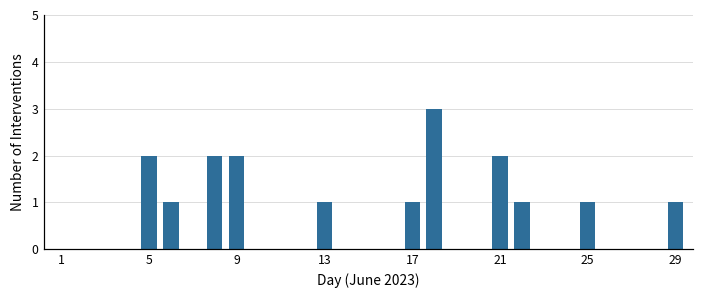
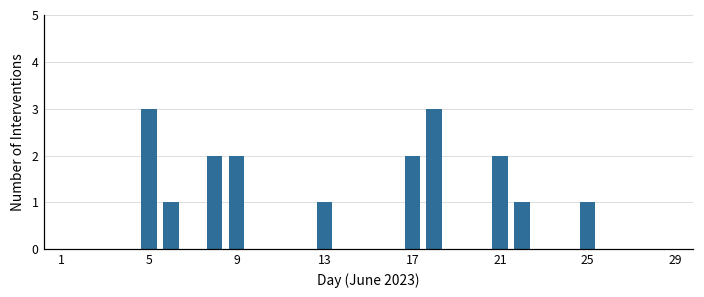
  {
    "1": 0,
-   "5": 2,
+   "5": 3,
    "9": 2,
    "13": 1,
-   "17": 1,
+   "17": 2,
    "21": 2,
    "25": 1,
-   "29": 1
+   "29": 0
  }
